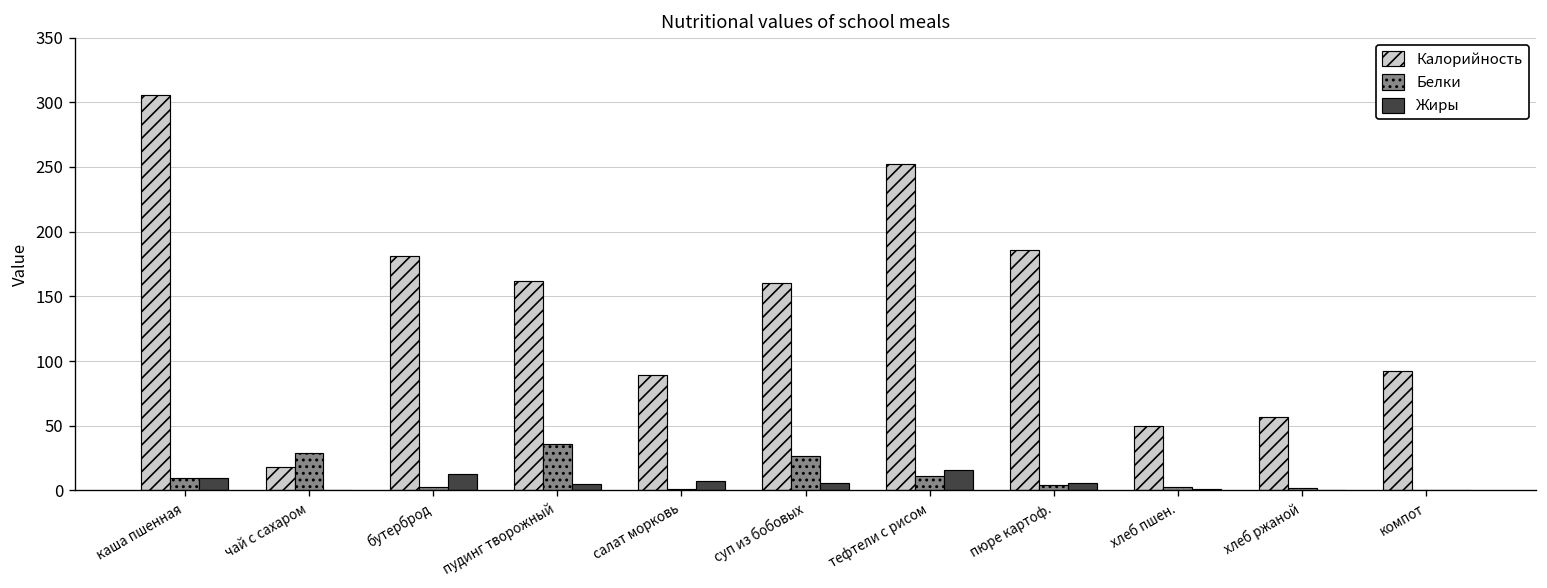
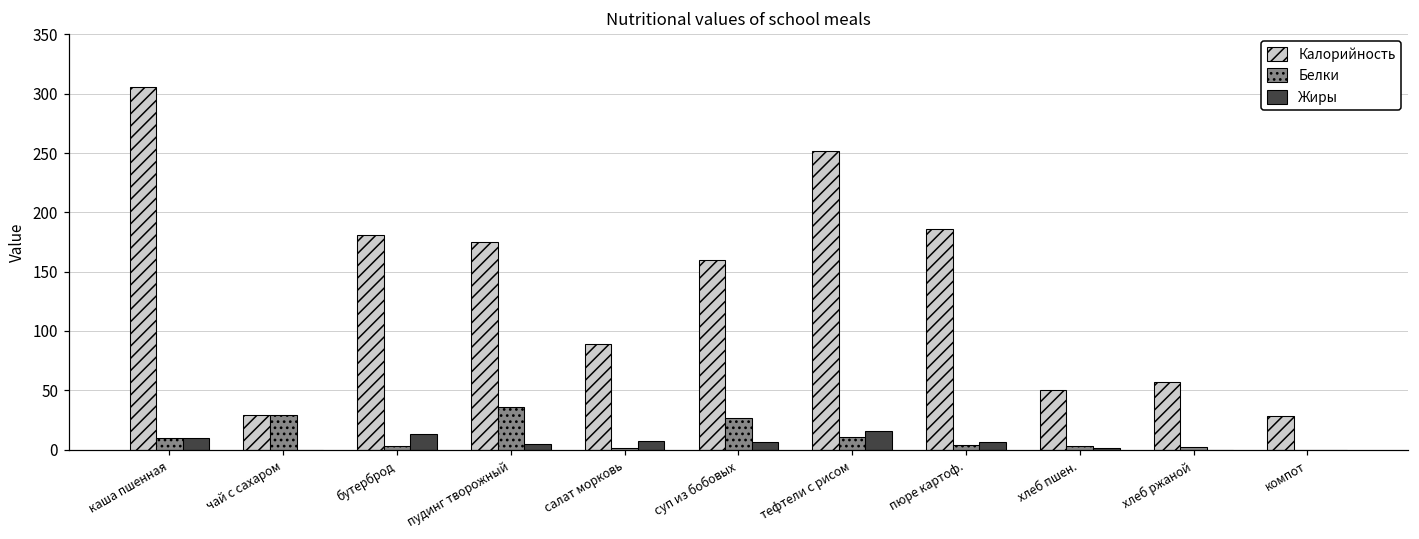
  {
    "Калорийность": {
      "каша пшенная": 306,
-     "чай с сахаром": 18,
+     "чай с сахаром": 29,
      "бутерброд": 181,
-     "пудинг творожный": 162,
+     "пудинг творожный": 175,
      "салат морковь": 89,
      "суп из бобовых": 160,
      "тефтели с рисом": 252,
      "пюре картоф.": 186,
      "хлеб пшен.": 50,
      "хлеб ржаной": 57,
-     "компот": 92
+     "компот": 28
    },
    "Белки": {
      "каша пшенная": 10,
      "чай с сахаром": 29,
      "бутерброд": 3,
      "пудинг творожный": 36,
      "суп из бобовых": 27,
      "тефтели с рисом": 11,
      "пюре картоф.": 4,
      "хлеб пшен.": 3,
      "компот": 0
    },
    "Жиры": {
      "каша пшенная": 10,
      "чай с сахаром": 0,
      "бутерброд": 13,
      "пудинг творожный": 5,
      "салат морковь": 7,
      "суп из бобовых": 6,
      "тефтели с рисом": 16,
      "пюре картоф.": 6,
      "хлеб ржаной": 0,
      "компот": 0
    }
  }
